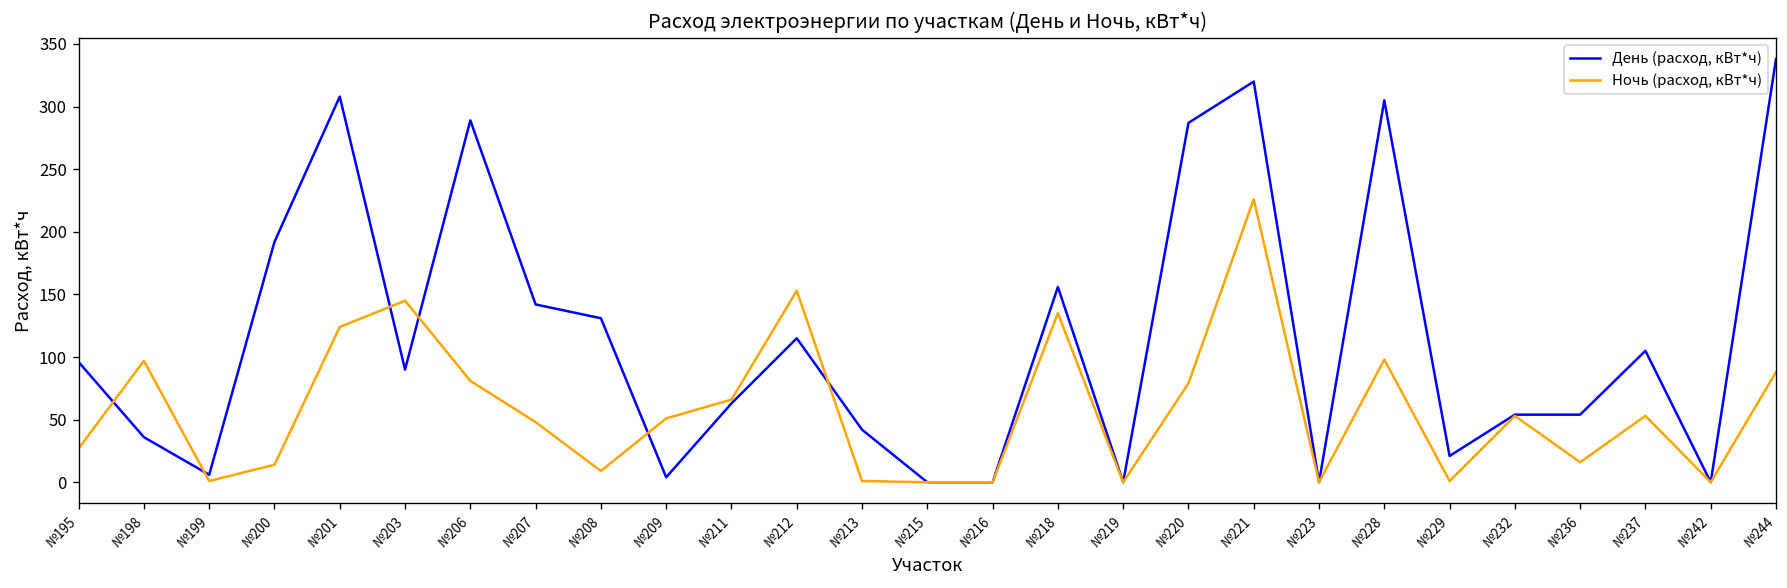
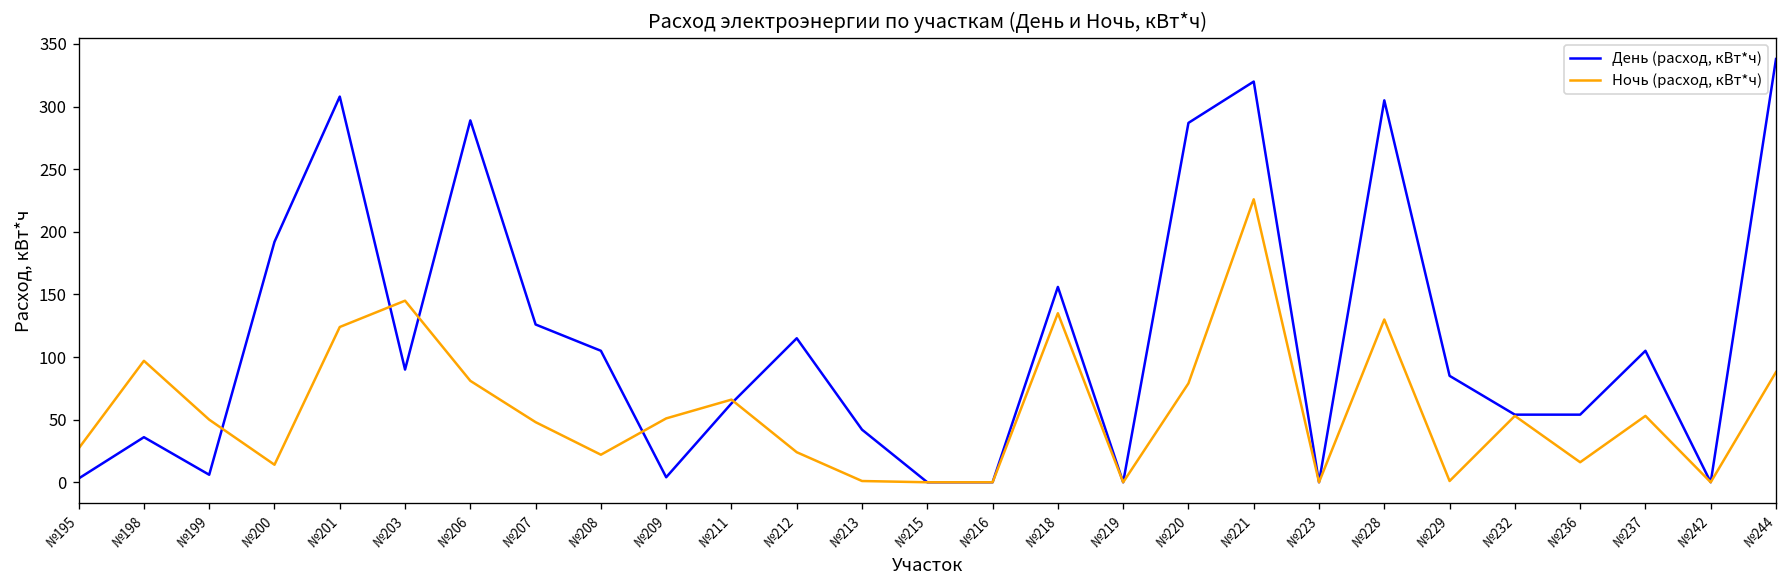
  {
    "День (расход, кВт*ч)": {
-     "№195": 96,
+     "№195": 3,
      "№198": 36,
      "№199": 6,
      "№200": 192,
      "№201": 308,
      "№203": 90,
      "№206": 289,
-     "№207": 142,
-     "№208": 131,
+     "№207": 126,
+     "№208": 105,
      "№209": 4,
      "№211": 63,
      "№212": 115,
      "№213": 42,
      "№218": 156,
      "№220": 287,
      "№221": 320,
      "№228": 305,
-     "№229": 21,
+     "№229": 85,
      "№236": 54,
      "№237": 105,
      "№244": 338
    },
    "Ночь (расход, кВт*ч)": {
      "№195": 27,
      "№198": 97,
-     "№199": 1,
+     "№199": 50,
      "№200": 14,
      "№201": 124,
      "№203": 145,
      "№206": 81,
      "№207": 48,
-     "№208": 9,
+     "№208": 22,
      "№209": 51,
      "№211": 66,
-     "№212": 153,
+     "№212": 24,
      "№213": 1,
      "№218": 135,
      "№220": 79,
      "№221": 226,
-     "№228": 98,
+     "№228": 130,
      "№229": 1,
      "№236": 16,
      "№237": 53,
      "№244": 88
    }
  }
